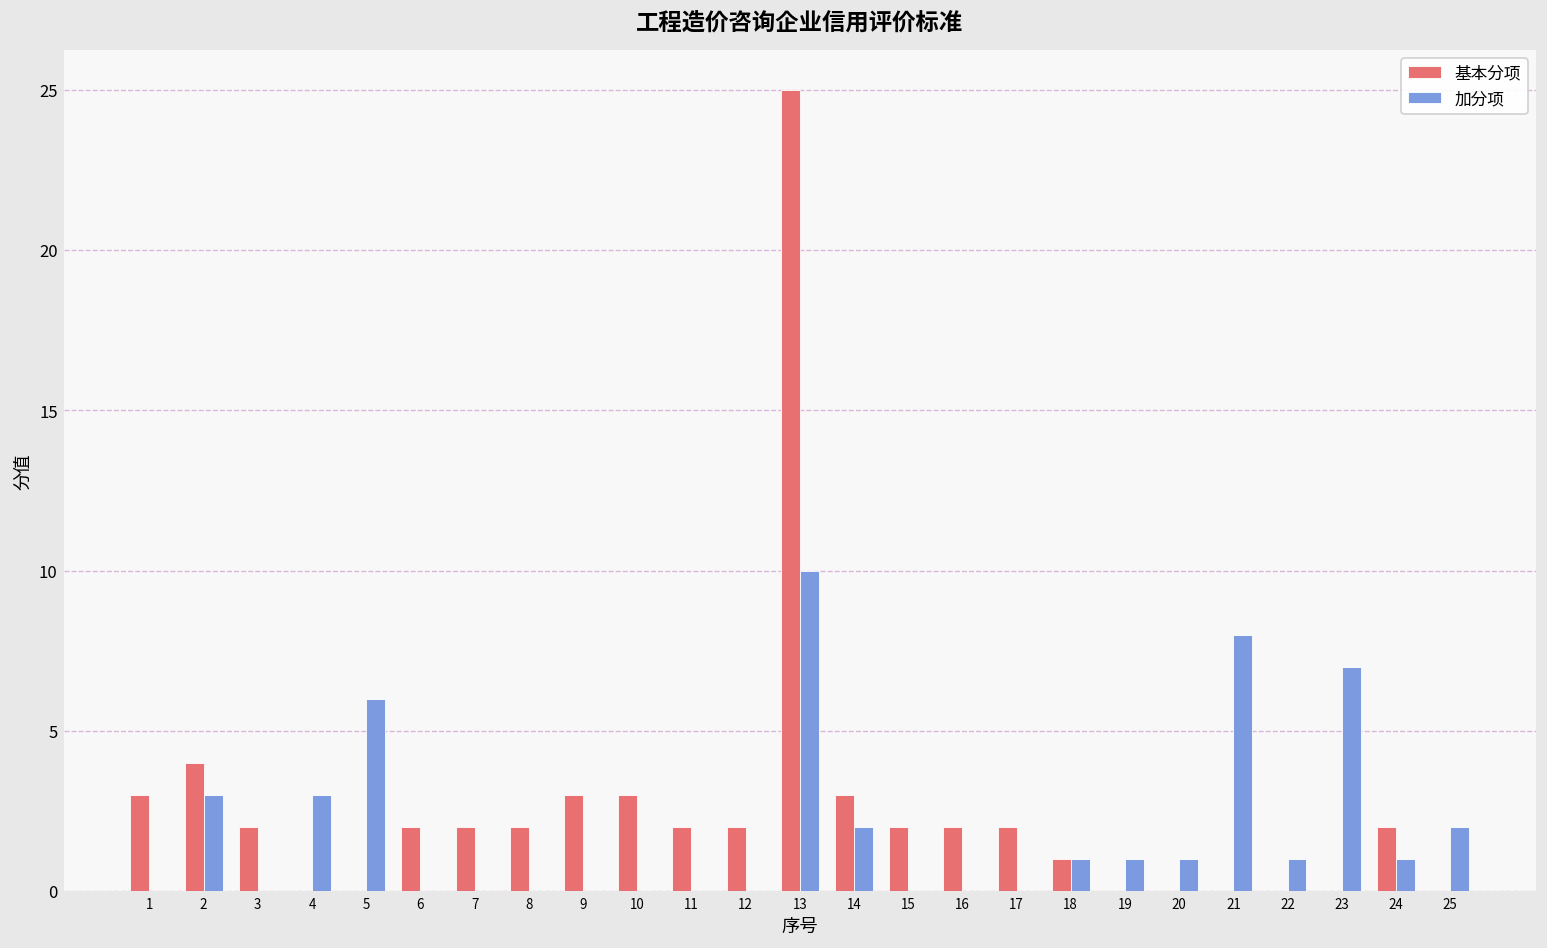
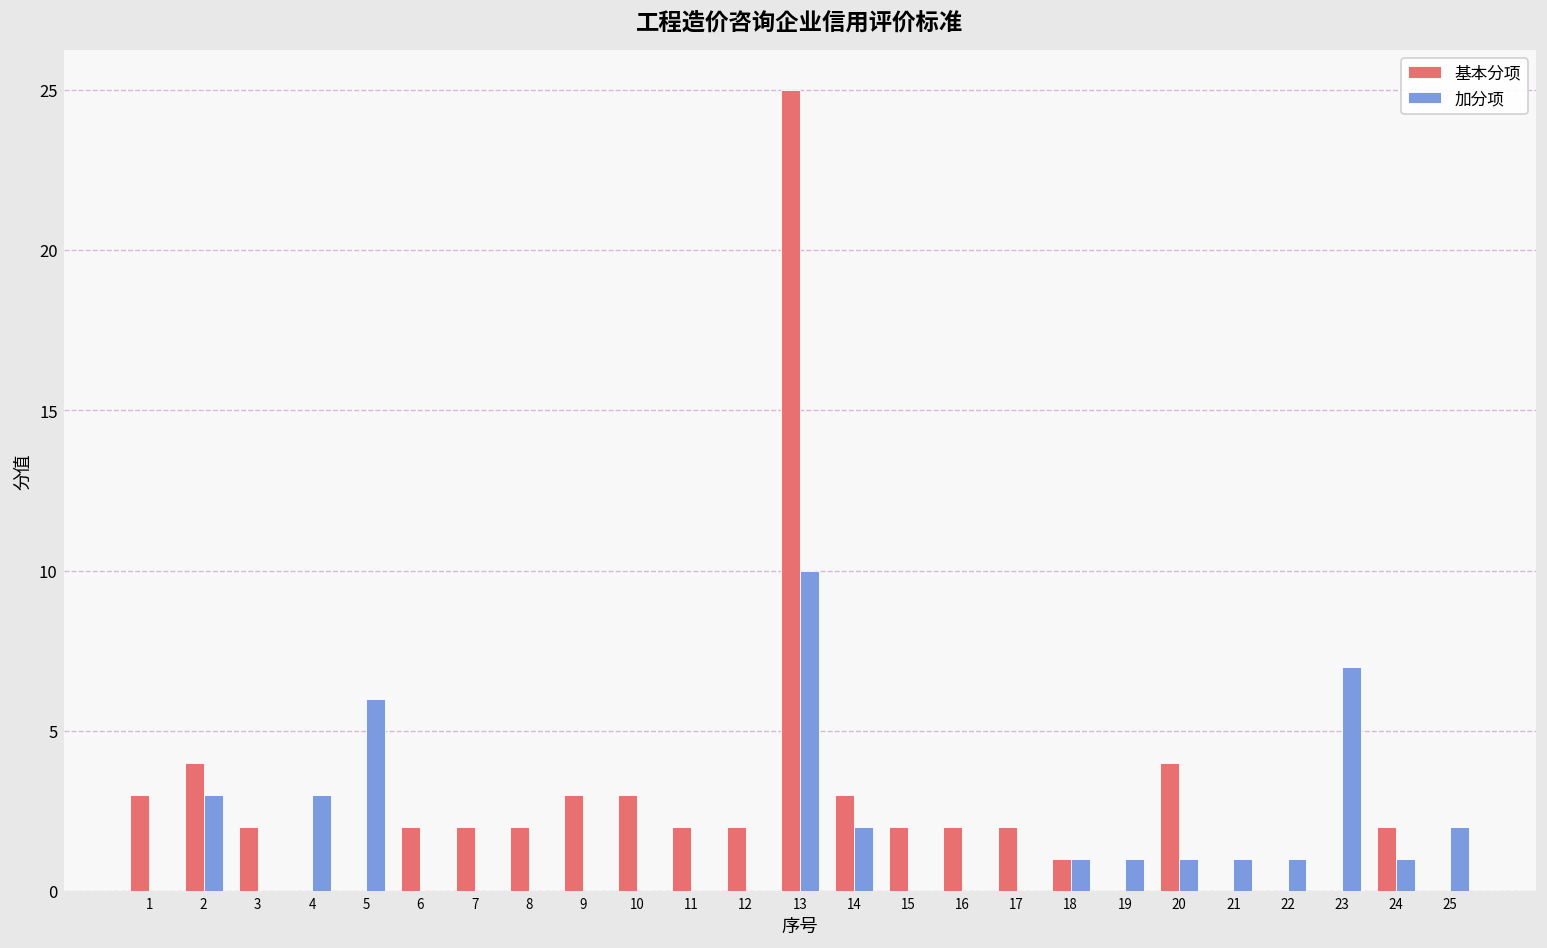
  {
    "基本分项": {
      "1": 3,
      "2": 4,
      "3": 2,
      "4": 0,
      "5": 0,
      "6": 2,
      "7": 2,
      "8": 2,
      "9": 3,
      "10": 3,
      "11": 2,
      "12": 2,
      "13": 25,
      "14": 3,
      "15": 2,
      "16": 2,
      "17": 2,
      "18": 1,
      "19": 0,
-     "20": 0,
+     "20": 4,
      "21": 0,
      "22": 0,
      "23": 0,
      "24": 2,
      "25": 0
    },
    "加分项": {
      "1": 0,
      "2": 3,
      "3": 0,
      "4": 3,
      "5": 6,
      "6": 0,
      "7": 0,
      "8": 0,
      "9": 0,
      "10": 0,
      "11": 0,
      "12": 0,
      "13": 10,
      "14": 2,
      "15": 0,
      "16": 0,
      "17": 0,
      "18": 1,
      "19": 1,
      "20": 1,
-     "21": 8,
+     "21": 1,
      "22": 1,
      "23": 7,
      "24": 1,
      "25": 2
    }
  }
